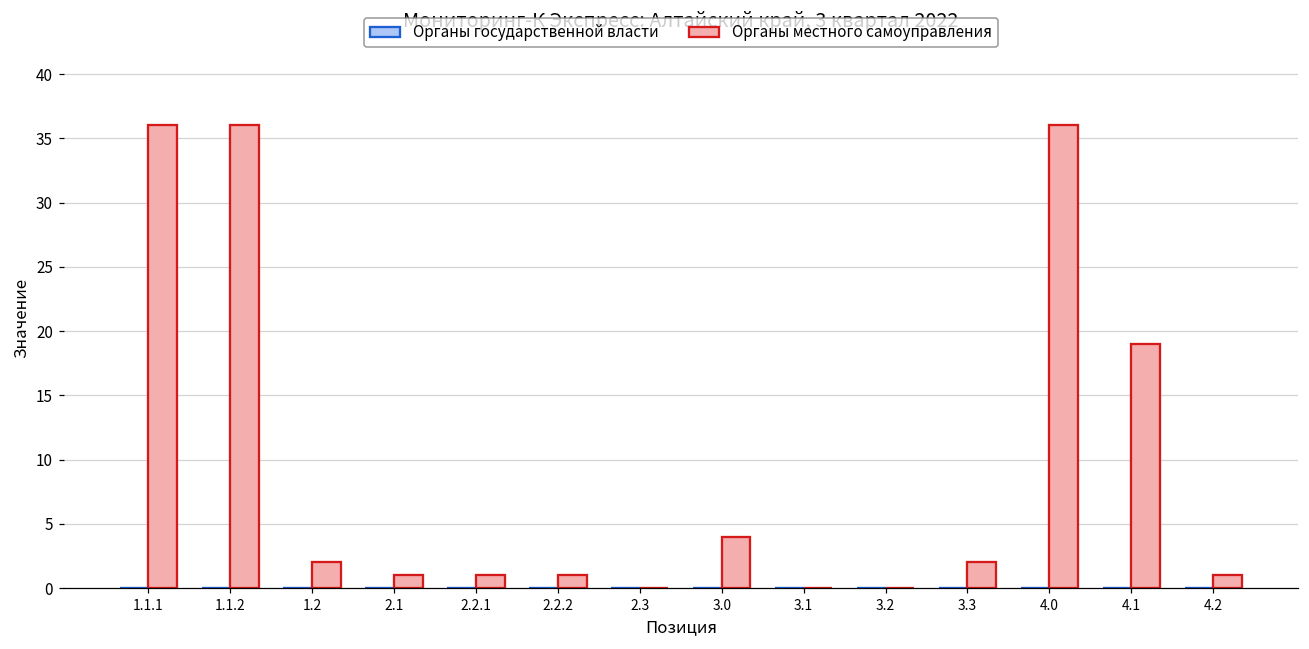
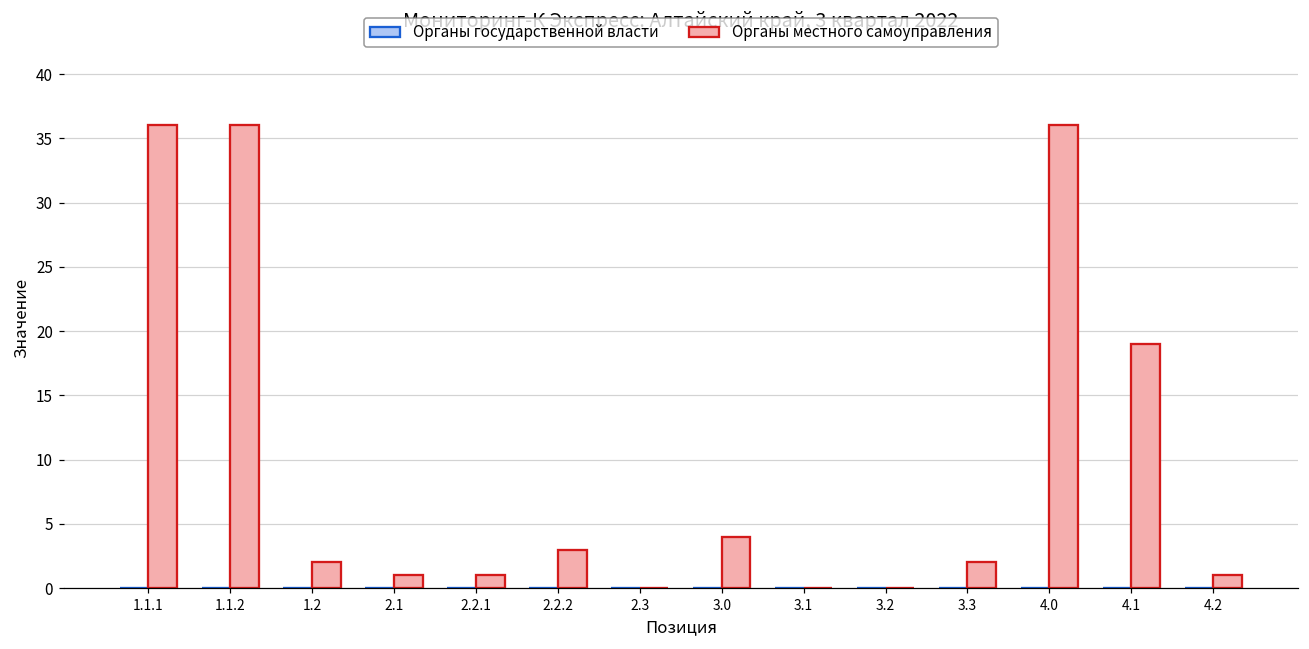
  {
    "Органы государственной власти": {
      "1.1.1": 0,
      "1.1.2": 0,
      "1.2": 0,
      "2.1": 0,
      "2.2.1": 0,
      "2.2.2": 0,
      "2.3": 0,
      "3.0": 0,
      "3.1": 0,
      "3.2": 0,
      "3.3": 0,
      "4.0": 0,
      "4.1": 0,
      "4.2": 0
    },
    "Органы местного самоуправления": {
      "1.1.1": 36,
      "1.1.2": 36,
      "1.2": 2,
      "2.1": 1,
      "2.2.1": 1,
-     "2.2.2": 1,
+     "2.2.2": 3,
      "2.3": 0,
      "3.0": 4,
      "3.1": 0,
      "3.2": 0,
      "3.3": 2,
      "4.0": 36,
      "4.1": 19,
      "4.2": 1
    }
  }
